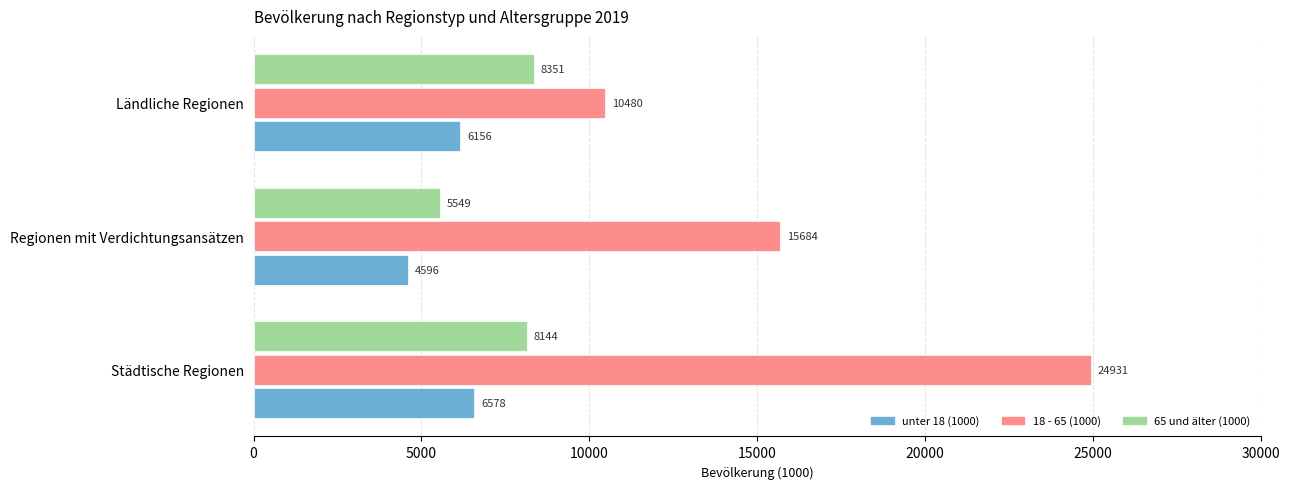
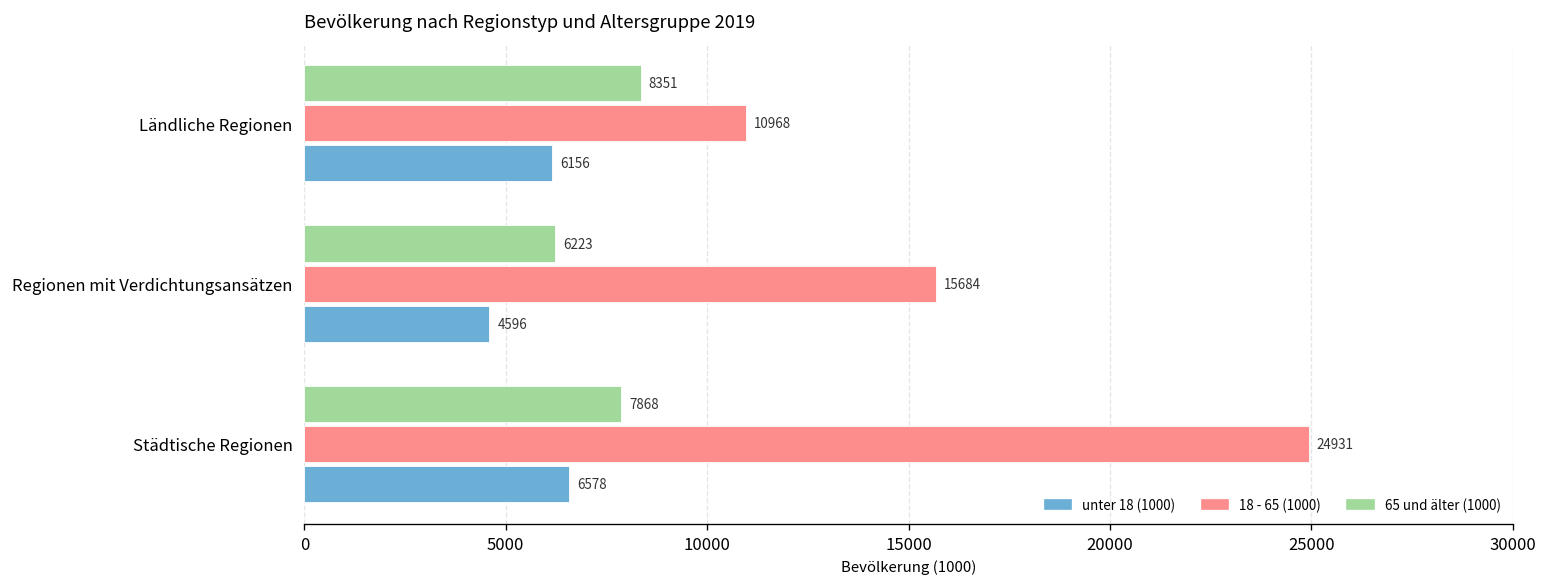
  {
    "unter 18 (1000)": {
      "Ländliche Regionen": 6156,
      "Regionen mit Verdichtungsansätzen": 4596,
      "Städtische Regionen": 6578
    },
    "18 - 65 (1000)": {
-     "Ländliche Regionen": 10480,
+     "Ländliche Regionen": 10968,
      "Regionen mit Verdichtungsansätzen": 15684,
      "Städtische Regionen": 24931
    },
    "65 und älter (1000)": {
      "Ländliche Regionen": 8351,
-     "Regionen mit Verdichtungsansätzen": 5549,
-     "Städtische Regionen": 8144
+     "Regionen mit Verdichtungsansätzen": 6223,
+     "Städtische Regionen": 7868
    }
  }
